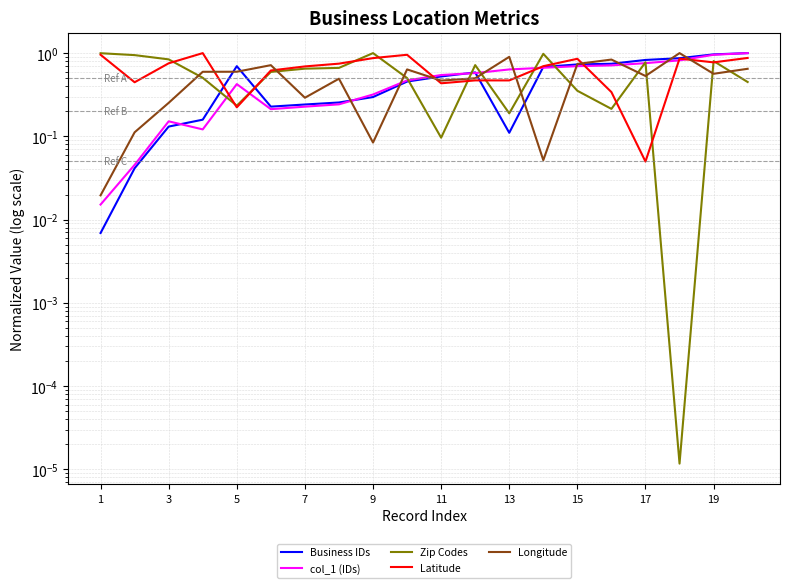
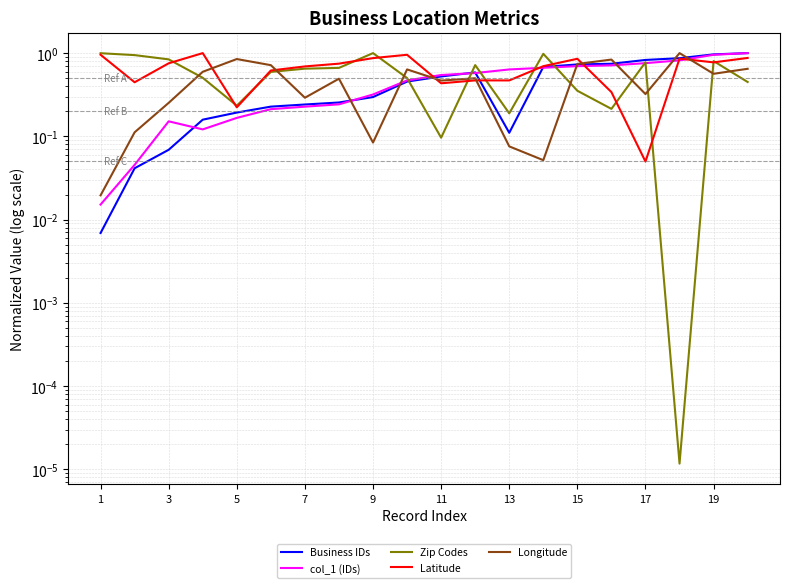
  {
    "Business IDs": {
      "1": 0.007,
-     "3": 0.13,
-     "5": 0.7,
+     "3": 0.07,
+     "5": 0.19,
      "13": 0.11
    },
    "col_1 (IDs)": {
      "1": 0.015,
      "3": 0.15,
-     "5": 0.4,
+     "5": 0.17,
      "13": 0.6
    },
    "Zip Codes": {
      "3": 0.8,
      "9": 1.0,
      "11": 0.10,
      "13": 0.19,
      "15": 0.35
    },
    "Latitude": {
      "3": 0.8,
      "9": 0.9,
      "11": 0.4,
      "13": 0.5,
      "15": 0.9,
      "17": 0.05
    },
    "Longitude": {
      "1": 0.02,
      "3": 0.25,
-     "5": 0.6,
+     "5": 0.8,
      "7": 0.29,
      "9": 0.08,
      "11": 0.5,
-     "13": 0.9,
-     "17": 0.5,
+     "13": 0.08,
+     "17": 0.32,
      "19": 0.6
    }
  }
